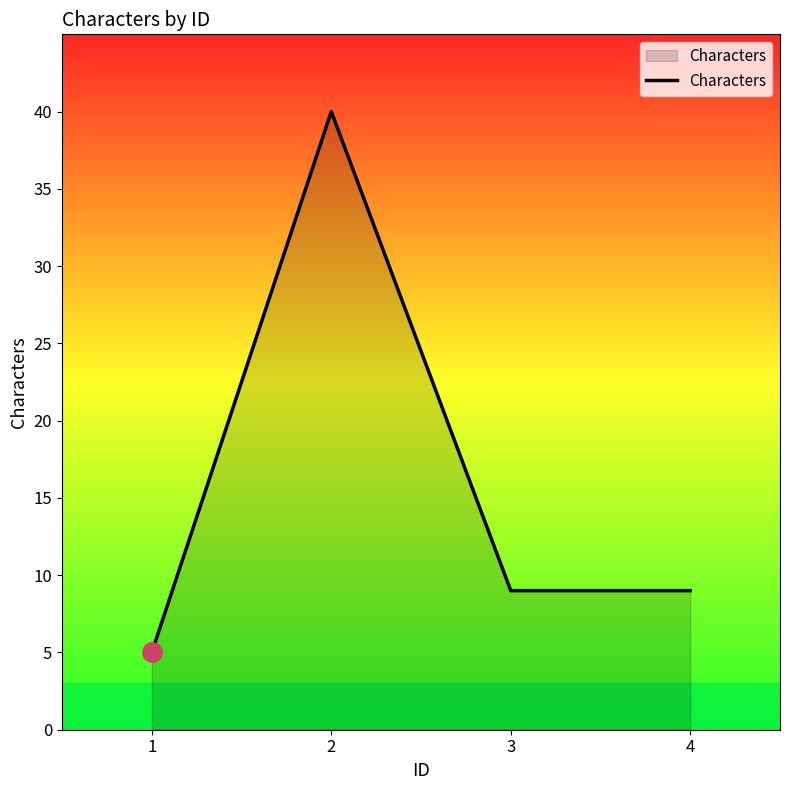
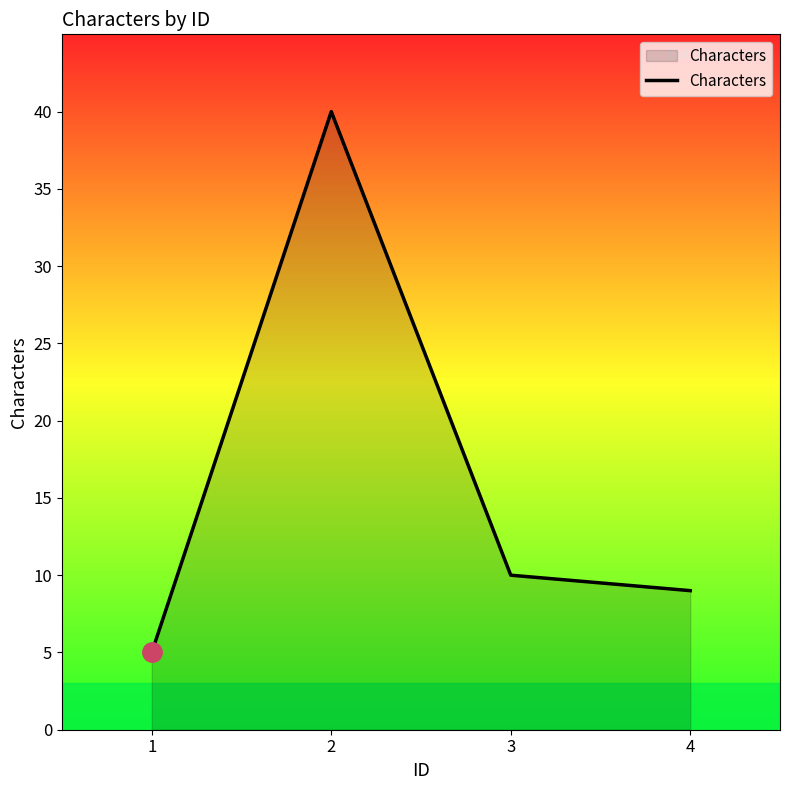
  {
    "Characters": {
      "2": 40,
-     "3": 9,
+     "3": 10,
      "4": 9
    }
  }
